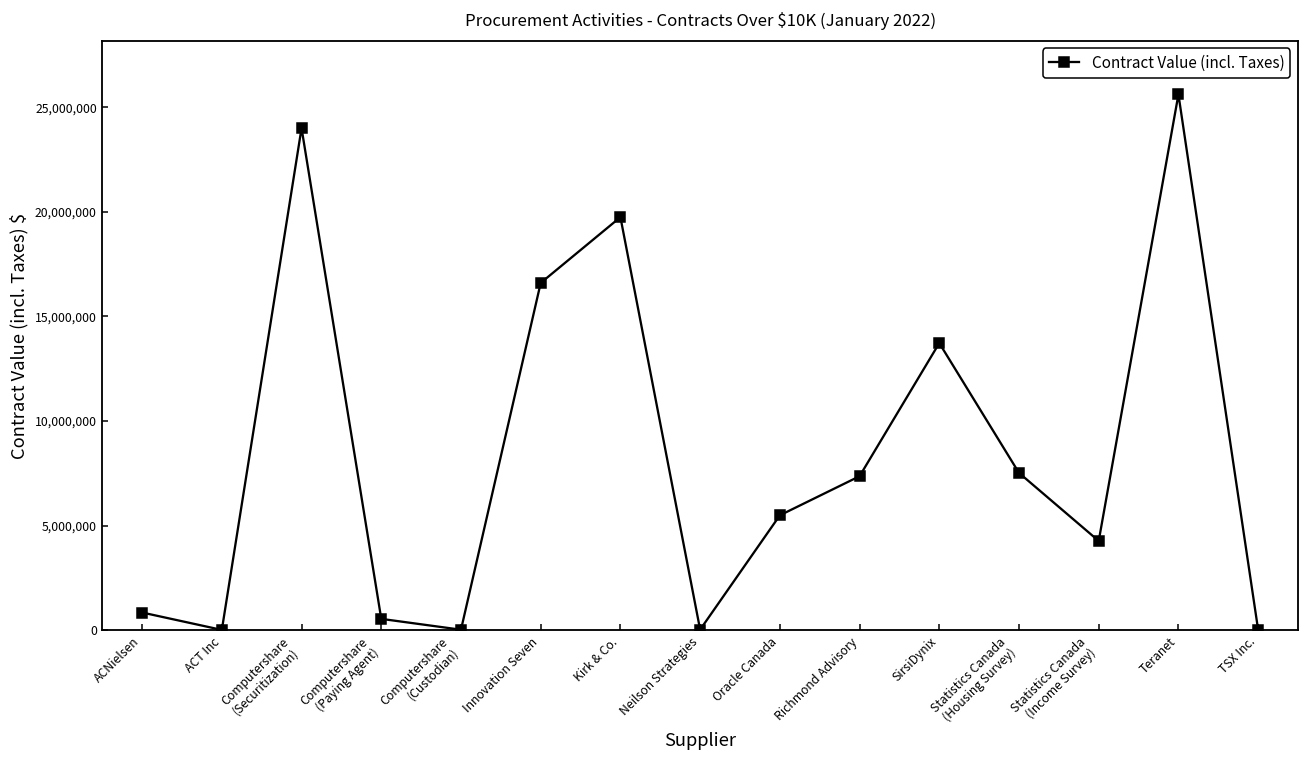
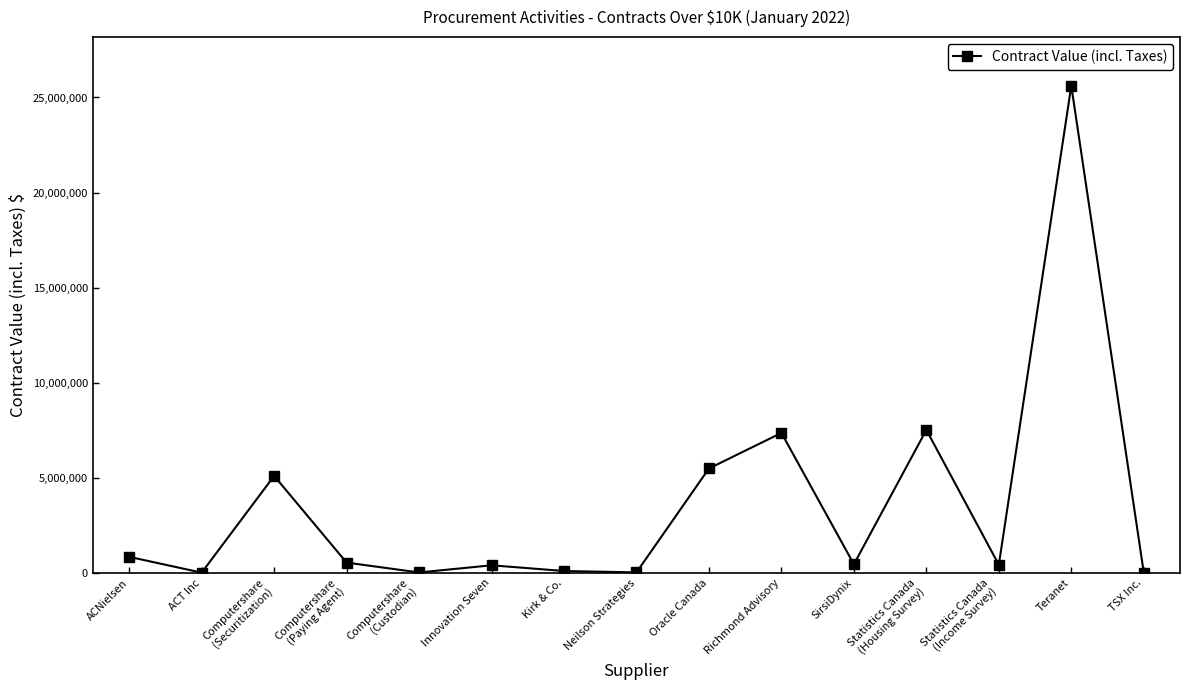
  {
    "ACNielsen": "800,000",
    "ACT Inc": "0",
-   "Computershare (Securitization)": "24,000,000",
+   "Computershare (Securitization)": "5,100,000",
    "Computershare (Paying Agent)": "500,000",
    "Computershare (Custodian)": "0",
-   "Innovation Seven": "16,600,000",
-   "Kirk & Co.": "19,700,000",
+   "Innovation Seven": "400,000",
+   "Kirk & Co.": "100,000",
    "Neilson Strategies": "0",
    "Oracle Canada": "5,500,000",
    "Richmond Advisory": "7,400,000",
-   "SirsiDynix": "13,700,000",
+   "SirsiDynix": "500,000",
    "Statistics Canada (Housing Survey)": "7,500,000",
-   "Statistics Canada (Income Survey)": "4,300,000",
+   "Statistics Canada (Income Survey)": "400,000",
    "Teranet": "25,600,000",
    "TSX Inc.": "0"
  }
